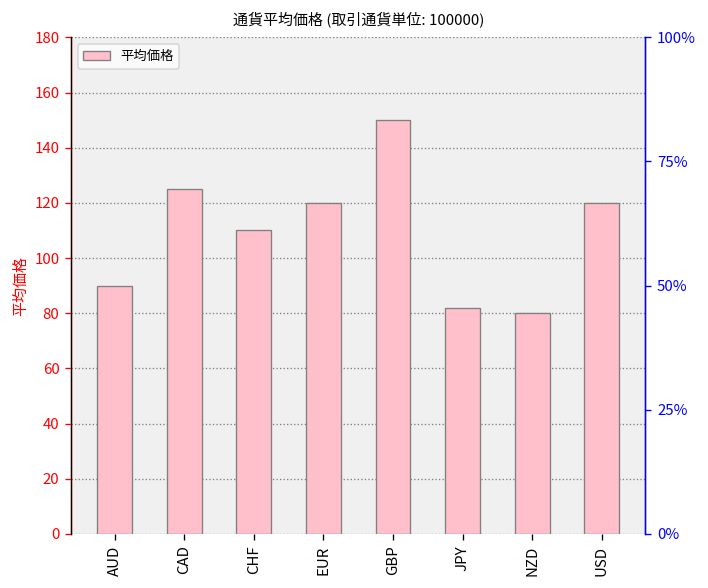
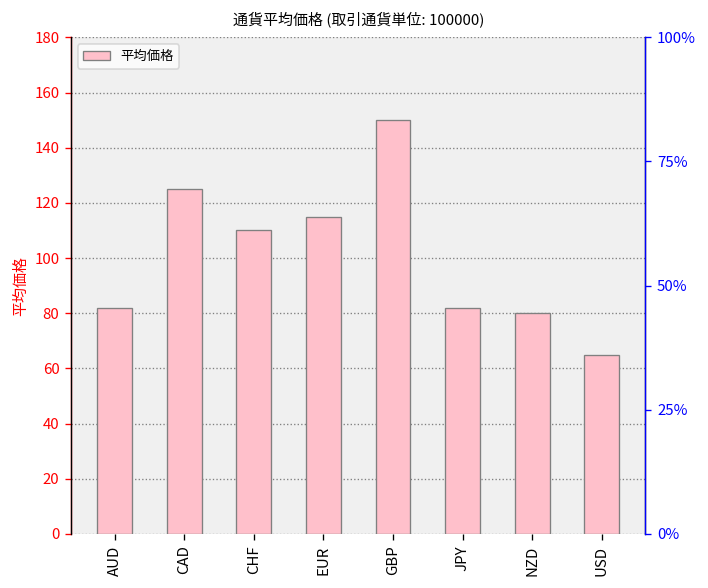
  {
-   "AUD": 90,
+   "AUD": 82,
    "CAD": 125,
    "CHF": 110,
-   "EUR": 120,
+   "EUR": 115,
    "GBP": 150,
    "JPY": 82,
    "NZD": 80,
-   "USD": 120
+   "USD": 65
  }
